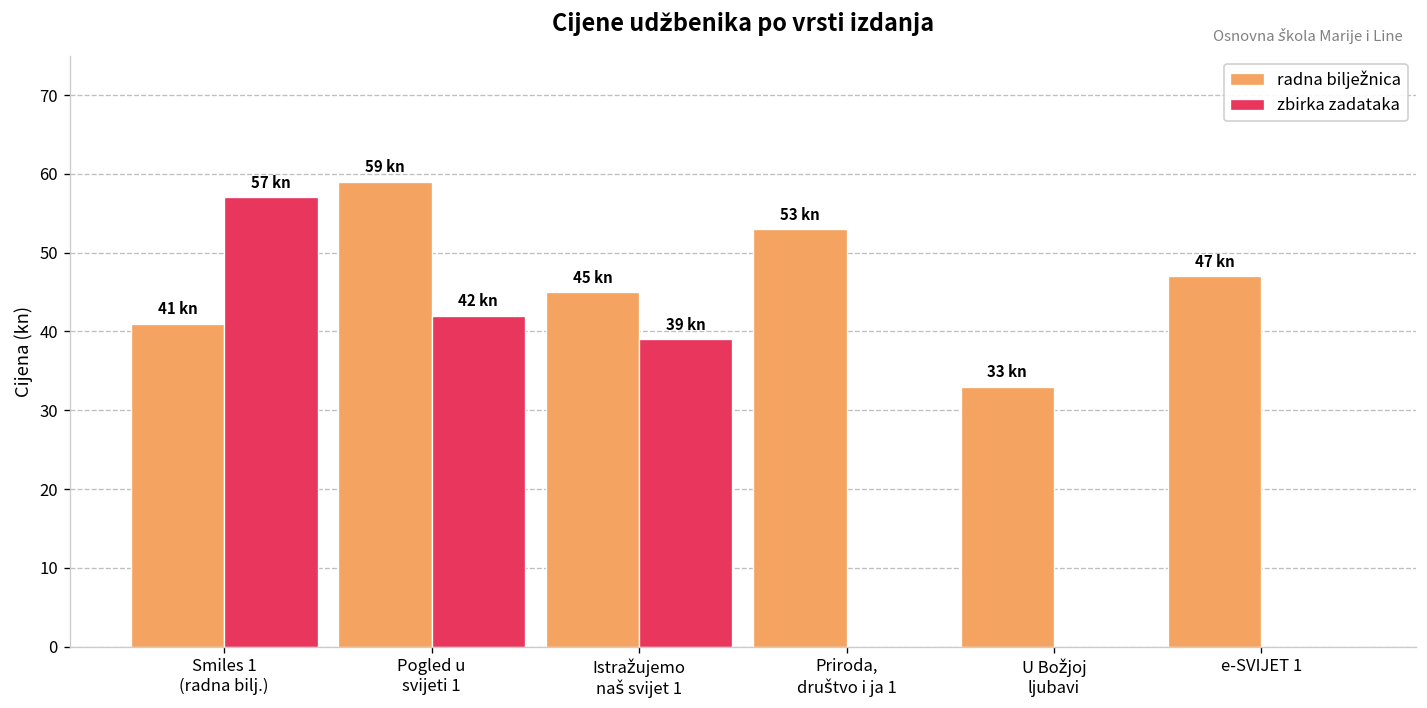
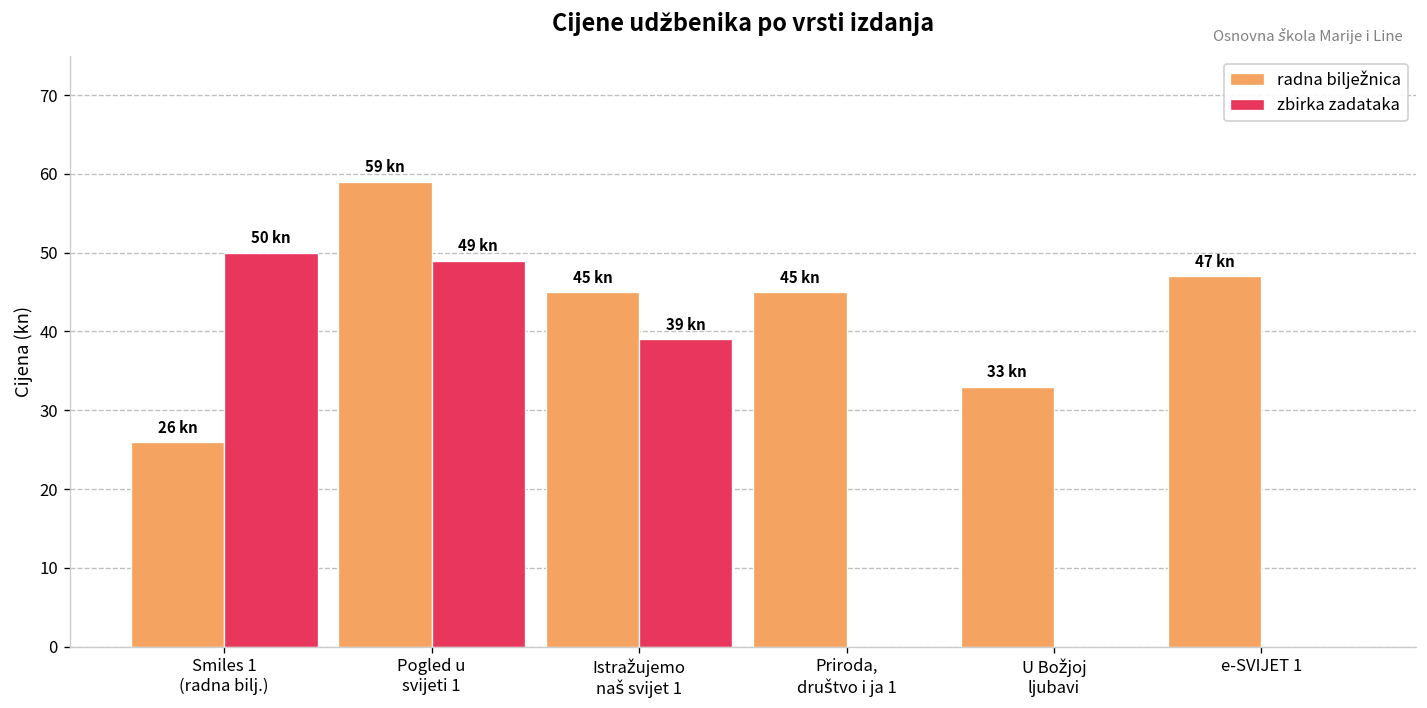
  {
    "radna bilježnica": {
-     "Smiles 1 (radna bilj.)": 41,
+     "Smiles 1 (radna bilj.)": 26,
      "Pogled u svijeti 1": 59,
      "Istražujemo naš svijet 1": 45,
-     "Priroda, društvo i ja 1": 53,
+     "Priroda, društvo i ja 1": 45,
      "U Božjoj ljubavi": 33,
      "e-SVIJET 1": 47
    },
    "zbirka zadataka": {
-     "Smiles 1 (radna bilj.)": 57,
-     "Pogled u svijeti 1": 42,
+     "Smiles 1 (radna bilj.)": 50,
+     "Pogled u svijeti 1": 49,
      "Istražujemo naš svijet 1": 39
    }
  }
